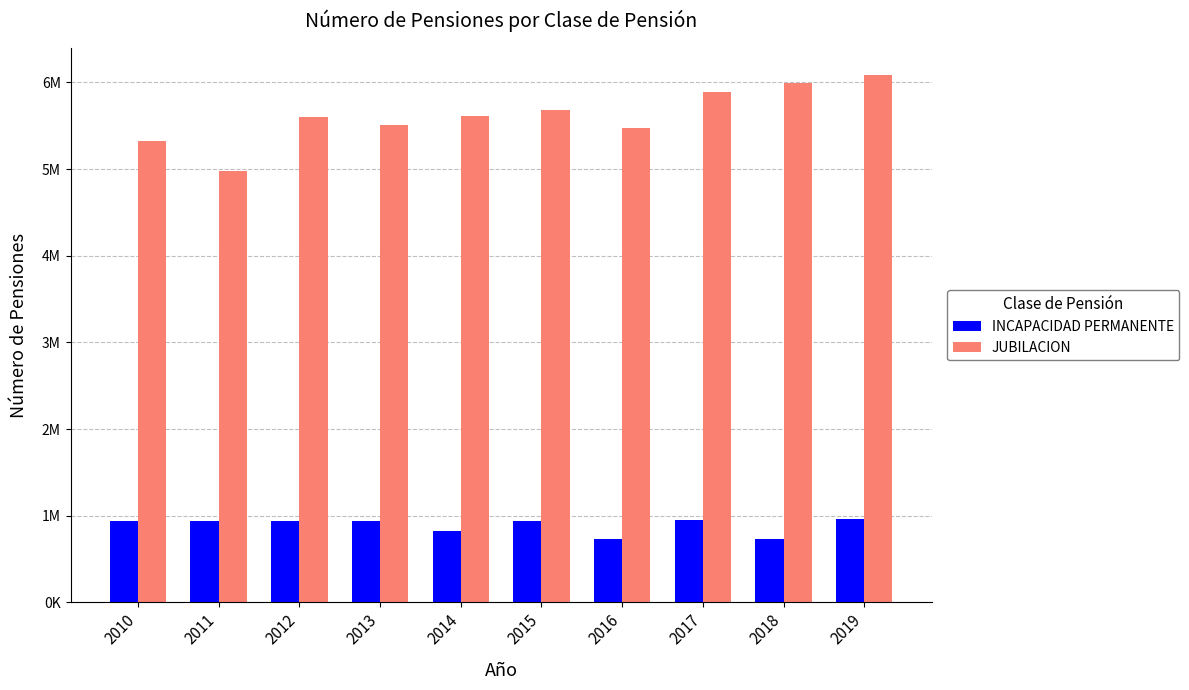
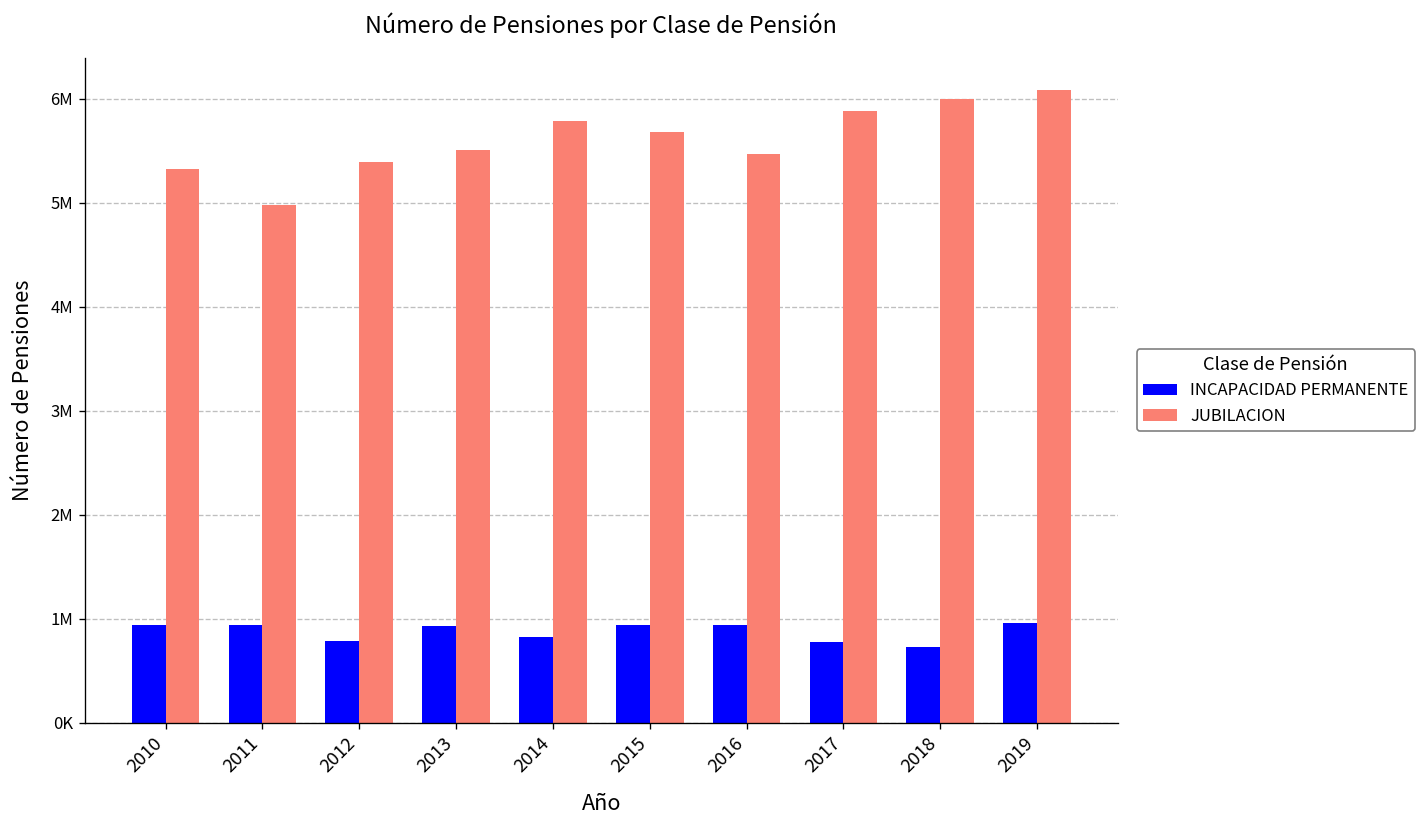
  {
    "INCAPACIDAD PERMANENTE": {
      "2010": 900000,
      "2011": 900000,
-     "2012": 900000,
+     "2012": 800000,
      "2013": 900000,
      "2014": 800000,
      "2015": 900000,
-     "2016": 700000,
-     "2017": 1000000,
+     "2016": 900000,
+     "2017": 800000,
      "2018": 700000,
      "2019": 1000000
    },
    "JUBILACION": {
      "2010": 5300000,
      "2011": 5000000,
-     "2012": 5600000,
+     "2012": 5400000,
      "2013": 5500000,
-     "2014": 5600000,
+     "2014": 5800000,
      "2015": 5700000,
      "2016": 5500000,
      "2017": 5900000,
      "2018": 6000000,
      "2019": 6100000
    }
  }
